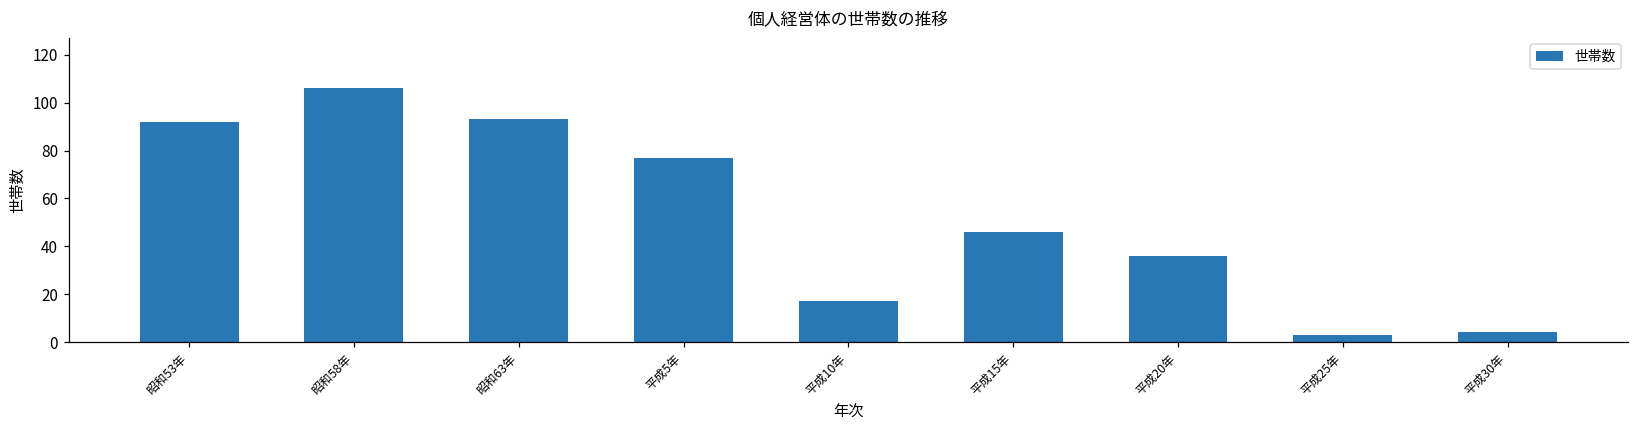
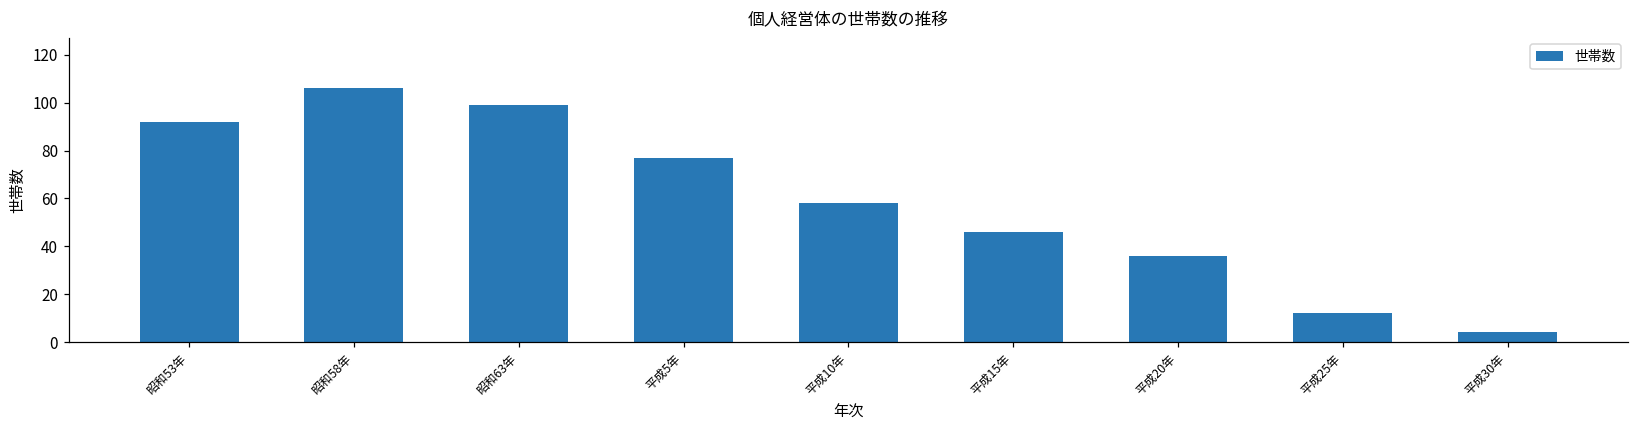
  {
    "昭和53年": 92,
    "昭和58年": 106,
-   "昭和63年": 93,
+   "昭和63年": 99,
    "平成5年": 77,
-   "平成10年": 17,
+   "平成10年": 58,
    "平成15年": 46,
    "平成20年": 36,
-   "平成25年": 3,
+   "平成25年": 12,
    "平成30年": 4
  }
